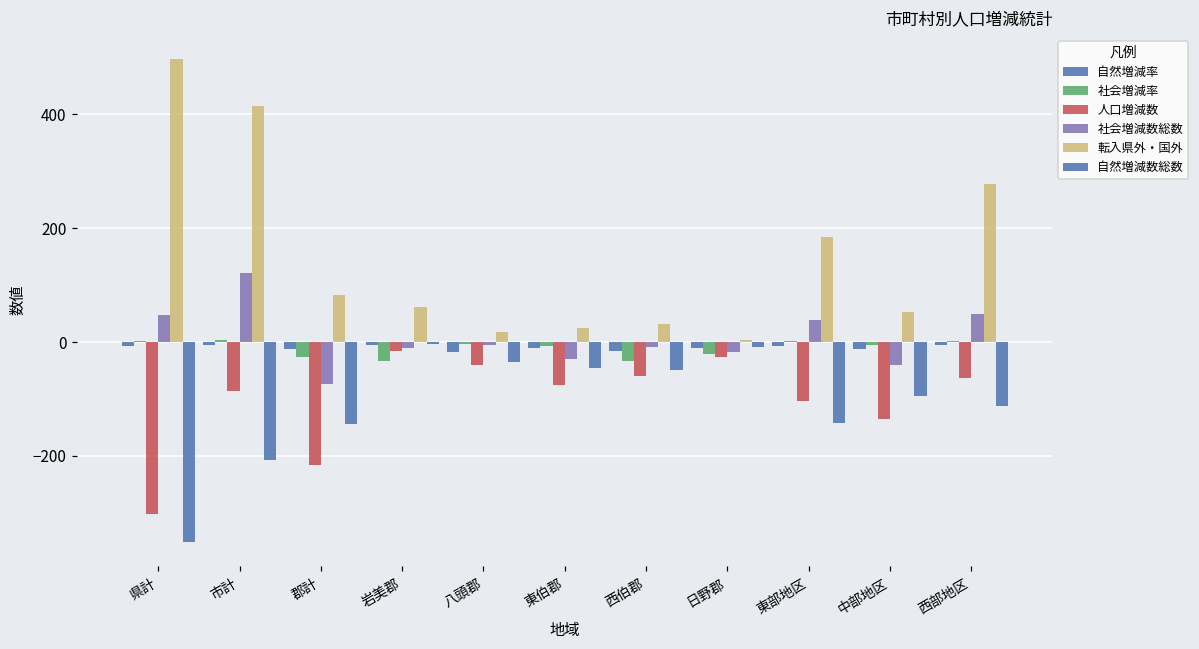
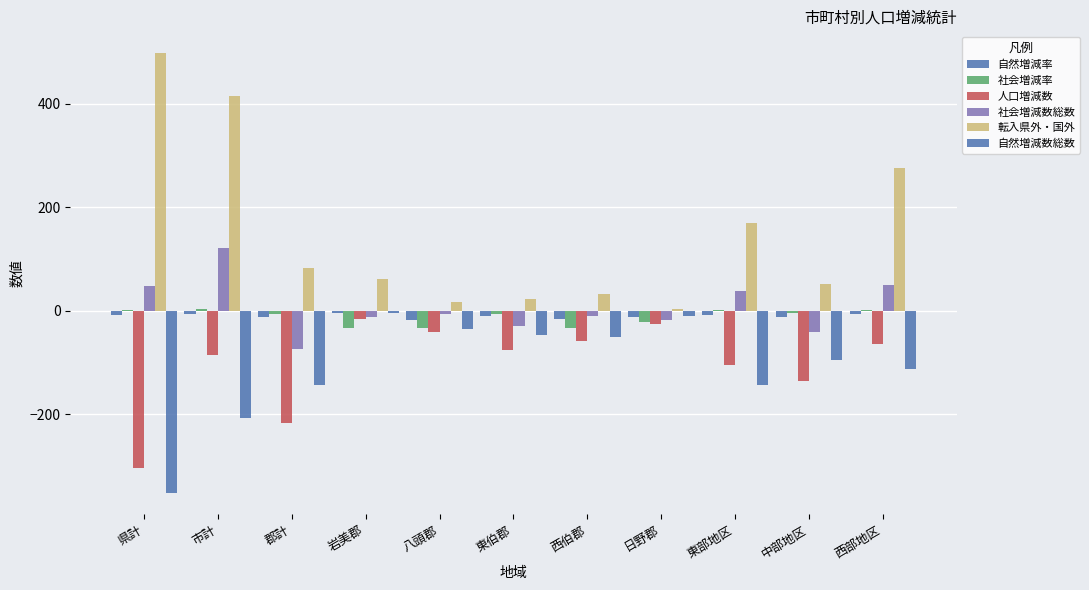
  {
    "社会増減率": {
-     "郡計": -30,
+     "郡計": -10,
      "岩美郡": -30,
-     "八頭郡": 0,
+     "八頭郡": -30,
      "東伯郡": -10,
      "西伯郡": -30,
      "日野郡": -20,
      "中部地区": 0
    },
    "人口増減数": {
      "県計": -300,
      "市計": -90,
      "郡計": -220,
      "岩美郡": -20,
      "八頭郡": -40,
      "東伯郡": -80,
      "西伯郡": -60,
      "日野郡": -30,
      "東部地区": -100,
      "中部地区": -140,
      "西部地区": -60
    },
    "転入県外・国外": {
      "県計": 500,
      "市計": 420,
      "郡計": 80,
      "岩美郡": 60,
      "八頭郡": 20,
      "東伯郡": 20,
      "西伯郡": 30,
-     "東部地区": 190,
+     "東部地区": 170,
      "中部地区": 50,
      "西部地区": 280
    }
  }
